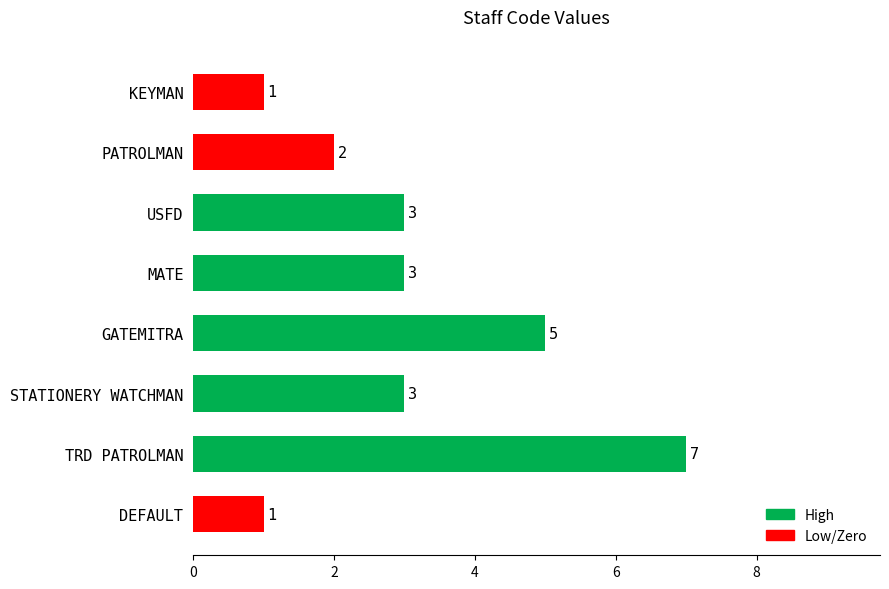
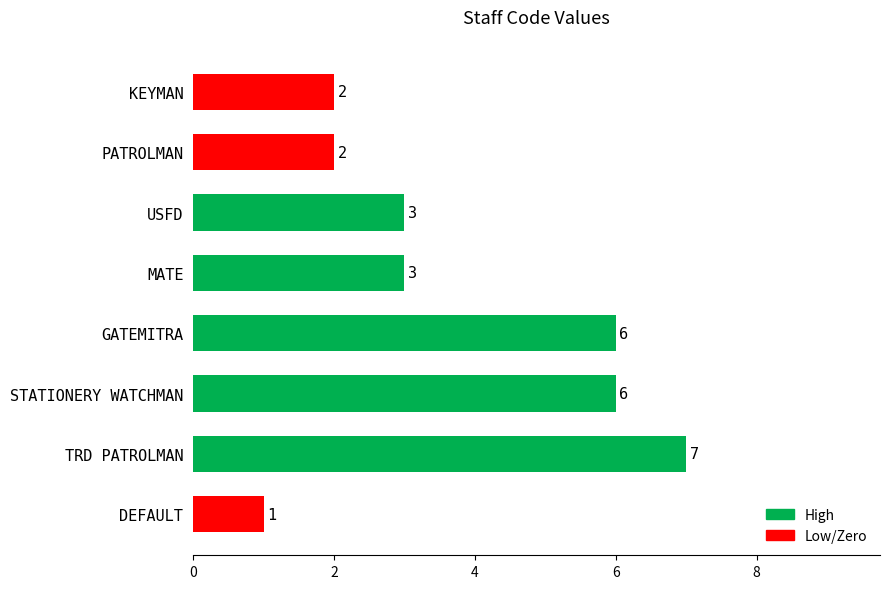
  {
-   "KEYMAN": 1,
+   "KEYMAN": 2,
    "PATROLMAN": 2,
    "USFD": 3,
    "MATE": 3,
-   "GATEMITRA": 5,
-   "STATIONERY WATCHMAN": 3,
+   "GATEMITRA": 6,
+   "STATIONERY WATCHMAN": 6,
    "TRD PATROLMAN": 7,
    "DEFAULT": 1
  }
